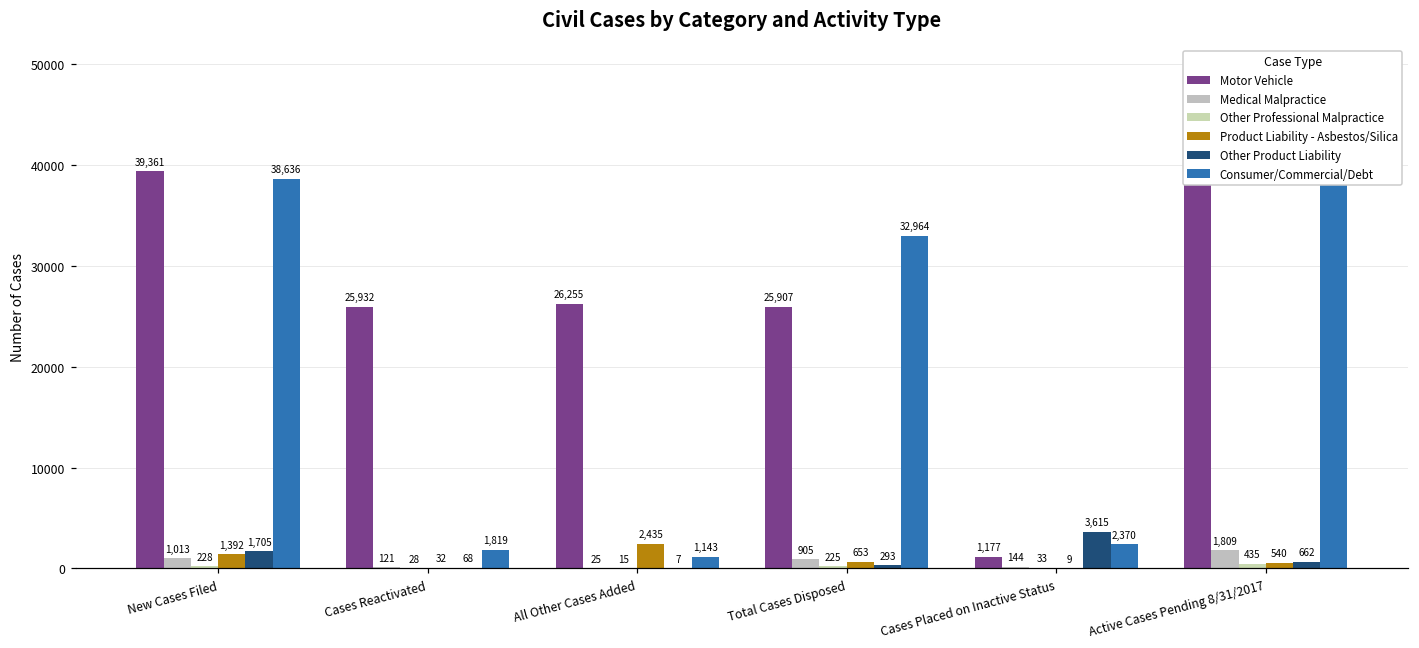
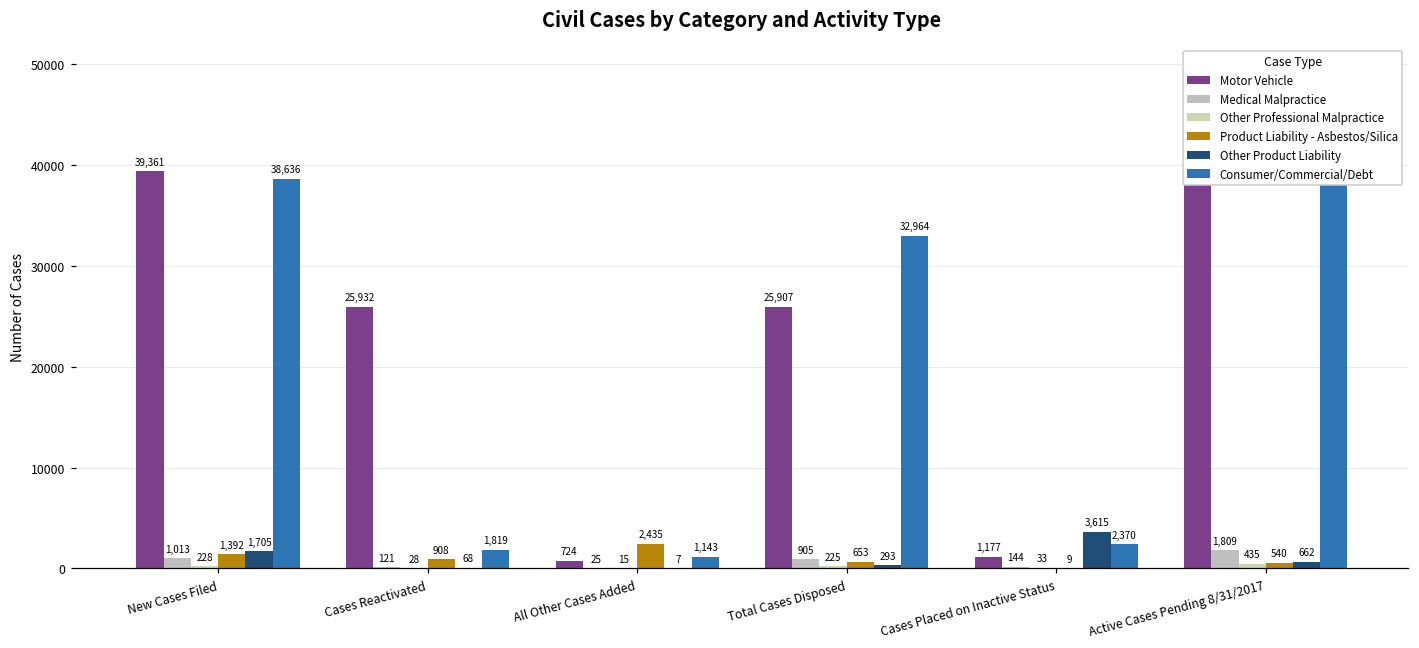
  {
    "Motor Vehicle": {
      "New Cases Filed": "39,361",
      "Cases Reactivated": "25,932",
-     "All Other Cases Added": "26,255",
+     "All Other Cases Added": "724",
      "Total Cases Disposed": "25,907",
      "Cases Placed on Inactive Status": "1,177"
    },
    "Product Liability - Asbestos/Silica": {
      "New Cases Filed": "1,392",
-     "Cases Reactivated": "32",
+     "Cases Reactivated": "908",
      "All Other Cases Added": "2,435",
      "Total Cases Disposed": "653",
      "Cases Placed on Inactive Status": "9",
      "Active Cases Pending 8/31/2017": "540"
    },
    "Other Product Liability": {
      "New Cases Filed": "1,705",
      "Cases Reactivated": "68",
      "All Other Cases Added": "7",
      "Total Cases Disposed": "293",
      "Cases Placed on Inactive Status": "3,615",
      "Active Cases Pending 8/31/2017": "662"
    },
    "Consumer/Commercial/Debt": {
      "New Cases Filed": "38,636",
      "Cases Reactivated": "1,819",
      "All Other Cases Added": "1,143",
      "Total Cases Disposed": "32,964",
      "Cases Placed on Inactive Status": "2,370"
    }
  }
